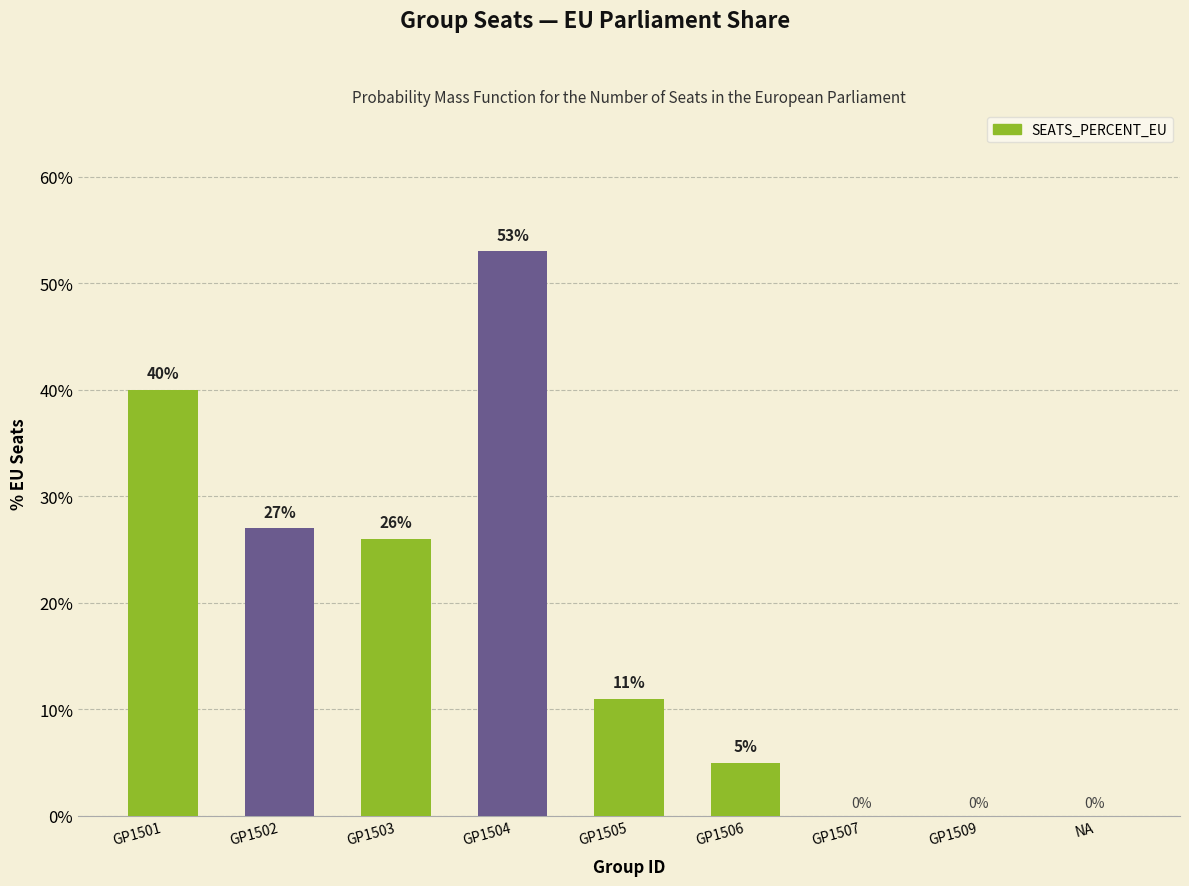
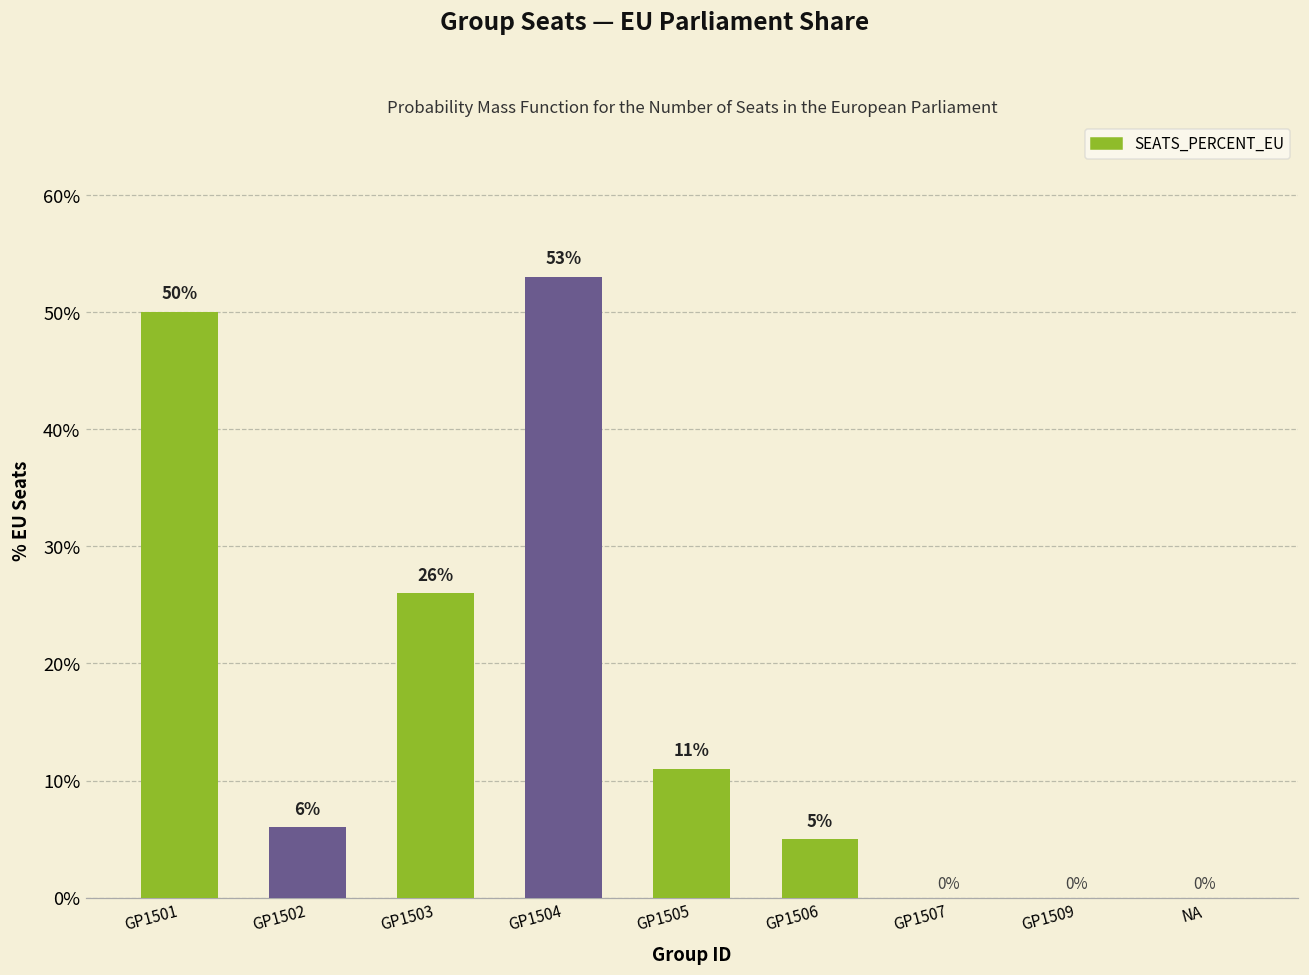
  {
-   "GP1501": "40%",
-   "GP1502": "27%",
+   "GP1501": "50%",
+   "GP1502": "6%",
    "GP1503": "26%",
    "GP1504": "53%",
    "GP1505": "11%",
    "GP1506": "5%",
    "GP1507": "0%",
    "GP1509": "0%",
    "NA": "0%"
  }
